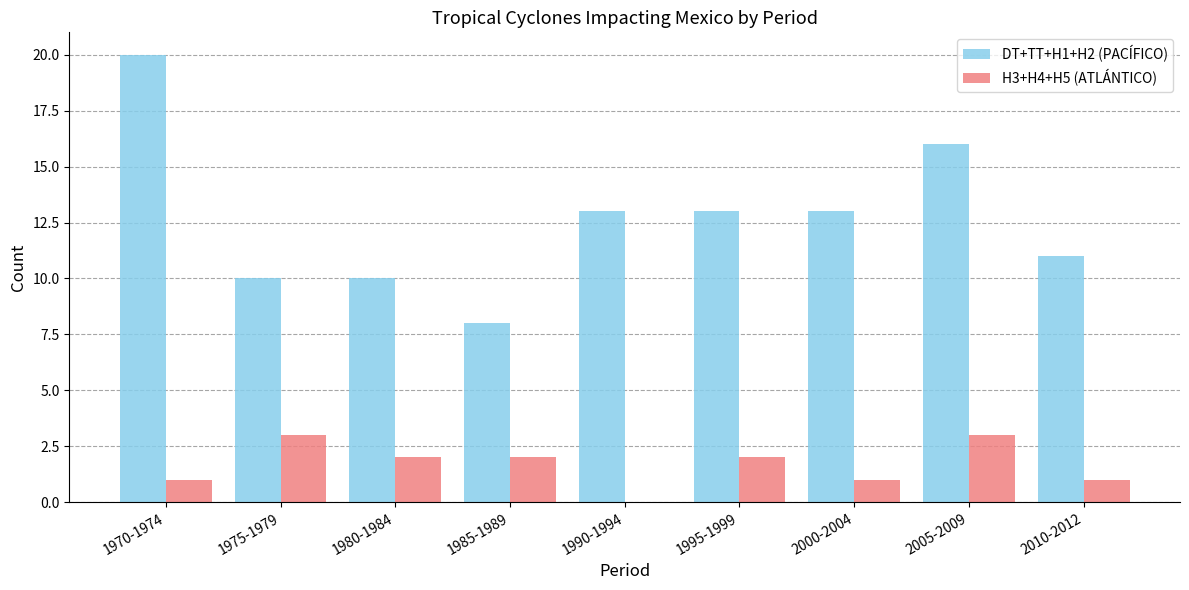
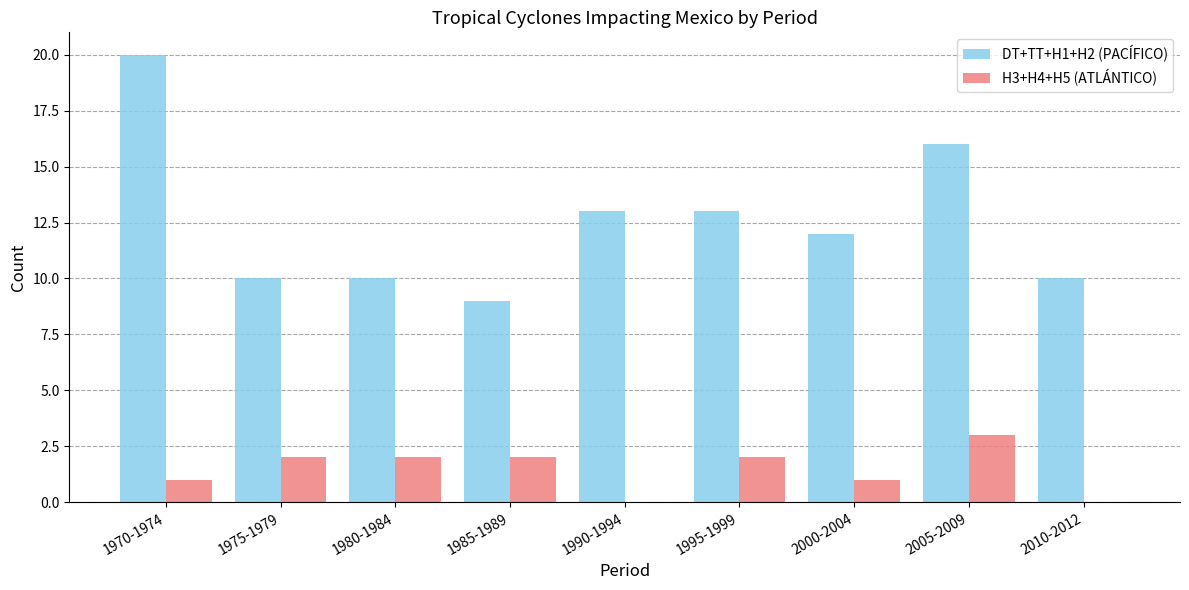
  {
    "DT+TT+H1+H2 (PACÍFICO)": {
      "1970-1974": 20,
      "1975-1979": 10,
      "1980-1984": 10,
-     "1985-1989": 8,
+     "1985-1989": 9,
      "1990-1994": 13,
      "1995-1999": 13,
-     "2000-2004": 13,
+     "2000-2004": 12,
      "2005-2009": 16,
-     "2010-2012": 11
+     "2010-2012": 10
    },
    "H3+H4+H5 (ATLÁNTICO)": {
      "1970-1974": 1,
-     "1975-1979": 3,
+     "1975-1979": 2,
      "1980-1984": 2,
      "1985-1989": 2,
      "1990-1994": 0,
      "1995-1999": 2,
      "2000-2004": 1,
      "2005-2009": 3,
-     "2010-2012": 1
+     "2010-2012": 0
    }
  }
